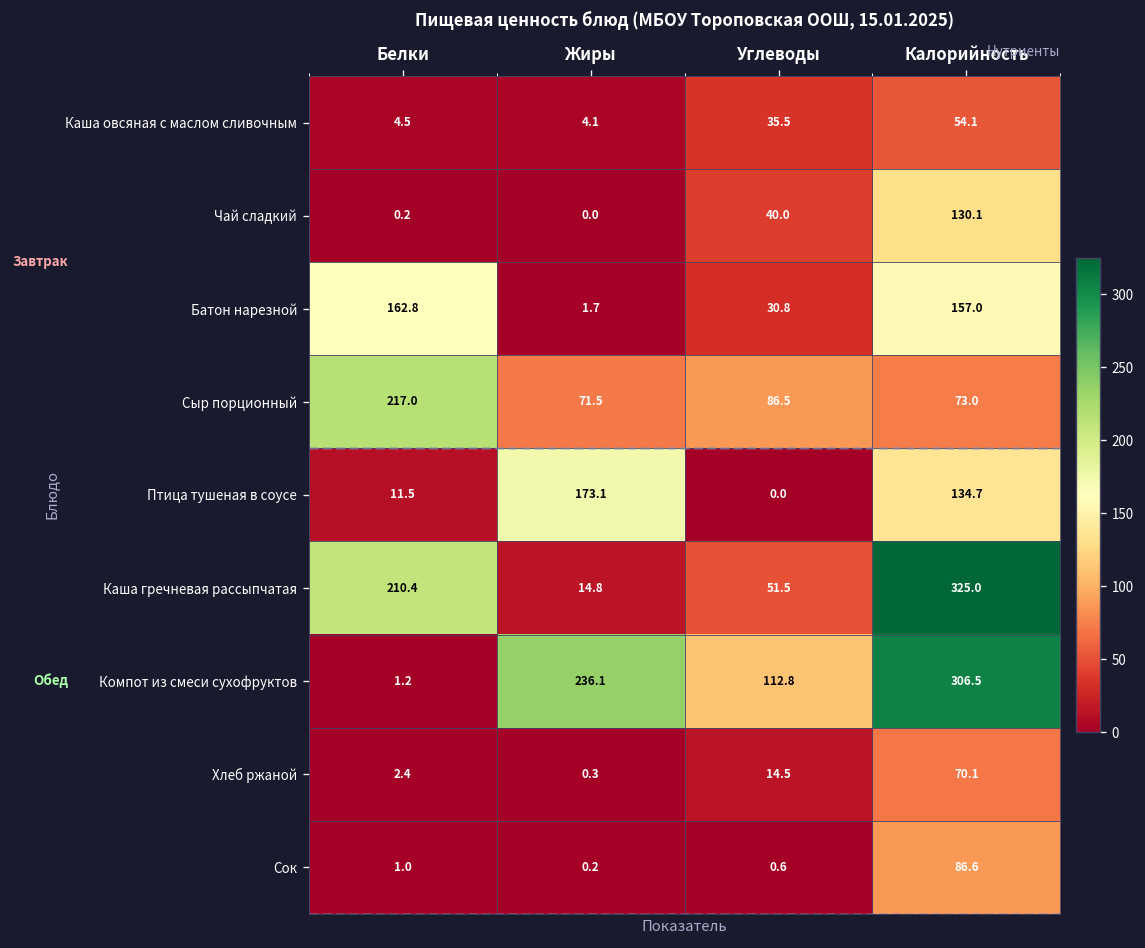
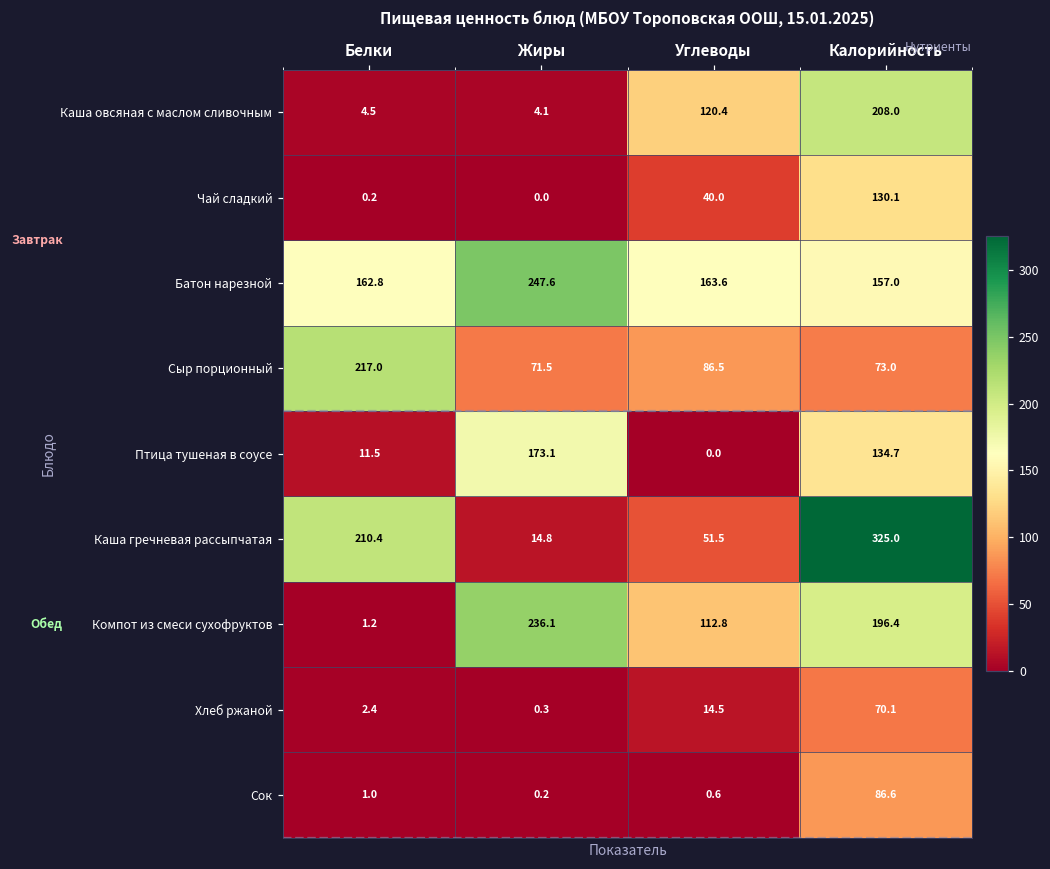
  {
    "Каша овсяная с маслом сливочным": {
      "Белки": 4.5,
      "Жиры": 4.1,
-     "Углеводы": 35.5,
-     "Калорийность": 54.1
+     "Углеводы": 120.4,
+     "Калорийность": 208.0
    },
    "Чай сладкий": {
      "Белки": 0.2,
      "Жиры": 0.0,
      "Углеводы": 40.0,
      "Калорийность": 130.1
    },
    "Батон нарезной": {
      "Белки": 162.8,
-     "Жиры": 1.7,
-     "Углеводы": 30.8,
+     "Жиры": 247.6,
+     "Углеводы": 163.6,
      "Калорийность": 157.0
    },
    "Сыр порционный": {
      "Белки": 217.0,
      "Жиры": 71.5,
      "Углеводы": 86.5,
      "Калорийность": 73.0
    },
    "Птица тушеная в соусе": {
      "Белки": 11.5,
      "Жиры": 173.1,
      "Углеводы": 0.0,
      "Калорийность": 134.7
    },
    "Каша гречневая рассыпчатая": {
      "Белки": 210.4,
      "Жиры": 14.8,
      "Углеводы": 51.5,
      "Калорийность": 325.0
    },
    "Компот из смеси сухофруктов": {
      "Белки": 1.2,
      "Жиры": 236.1,
      "Углеводы": 112.8,
-     "Калорийность": 306.5
+     "Калорийность": 196.4
    },
    "Хлеб ржаной": {
      "Белки": 2.4,
      "Жиры": 0.3,
      "Углеводы": 14.5,
      "Калорийность": 70.1
    },
    "Сок": {
      "Белки": 1.0,
      "Жиры": 0.2,
      "Углеводы": 0.6,
      "Калорийность": 86.6
    }
  }
